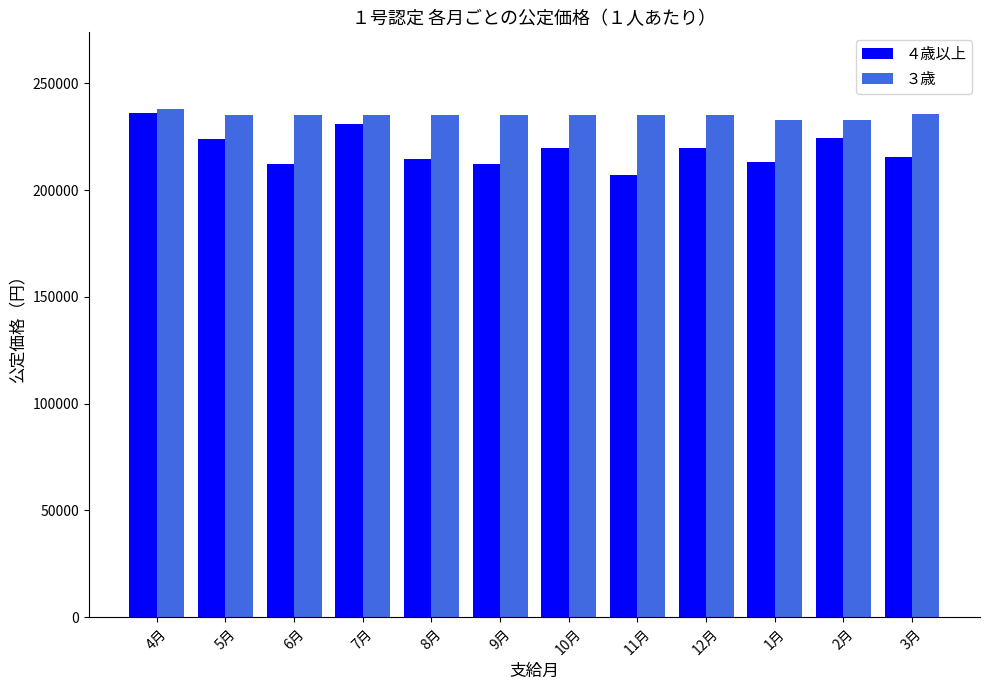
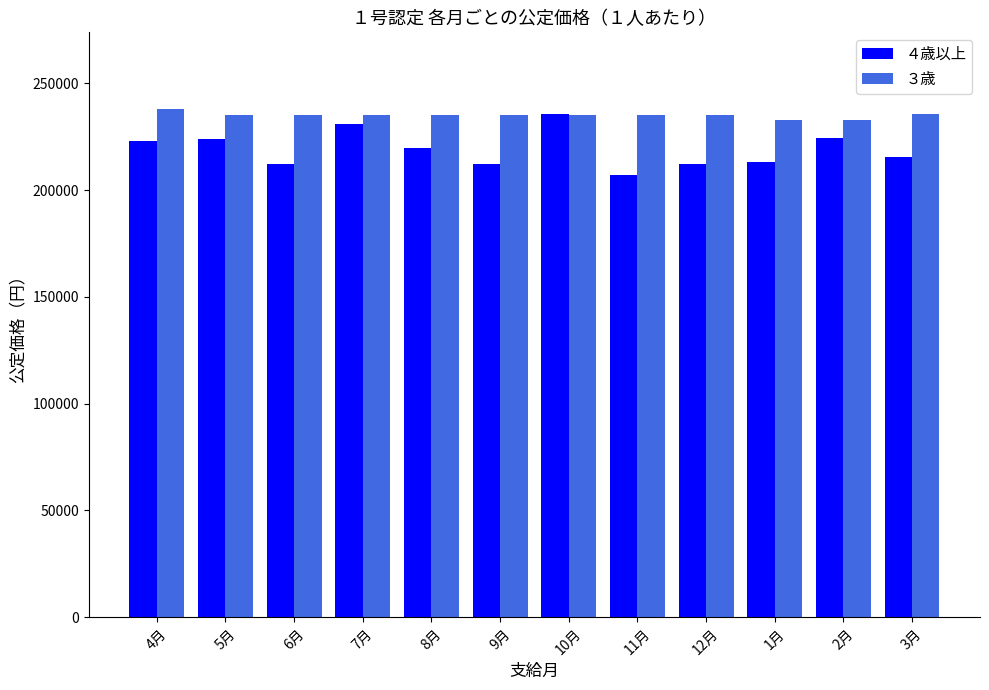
  {
    "４歳以上": {
-     "4月": 236000,
+     "4月": 223000,
      "5月": 224000,
      "6月": 212000,
      "7月": 231000,
-     "8月": 214000,
+     "8月": 220000,
      "9月": 212000,
-     "10月": 220000,
+     "10月": 236000,
      "11月": 207000,
-     "12月": 220000,
+     "12月": 212000,
      "1月": 213000,
      "2月": 224000,
      "3月": 215000
    },
    "３歳": {
      "4月": 238000,
      "5月": 235000,
      "6月": 235000,
      "7月": 235000,
      "8月": 235000,
      "9月": 235000,
      "10月": 235000,
      "11月": 235000,
      "12月": 235000,
      "1月": 233000,
      "2月": 233000,
      "3月": 236000
    }
  }
